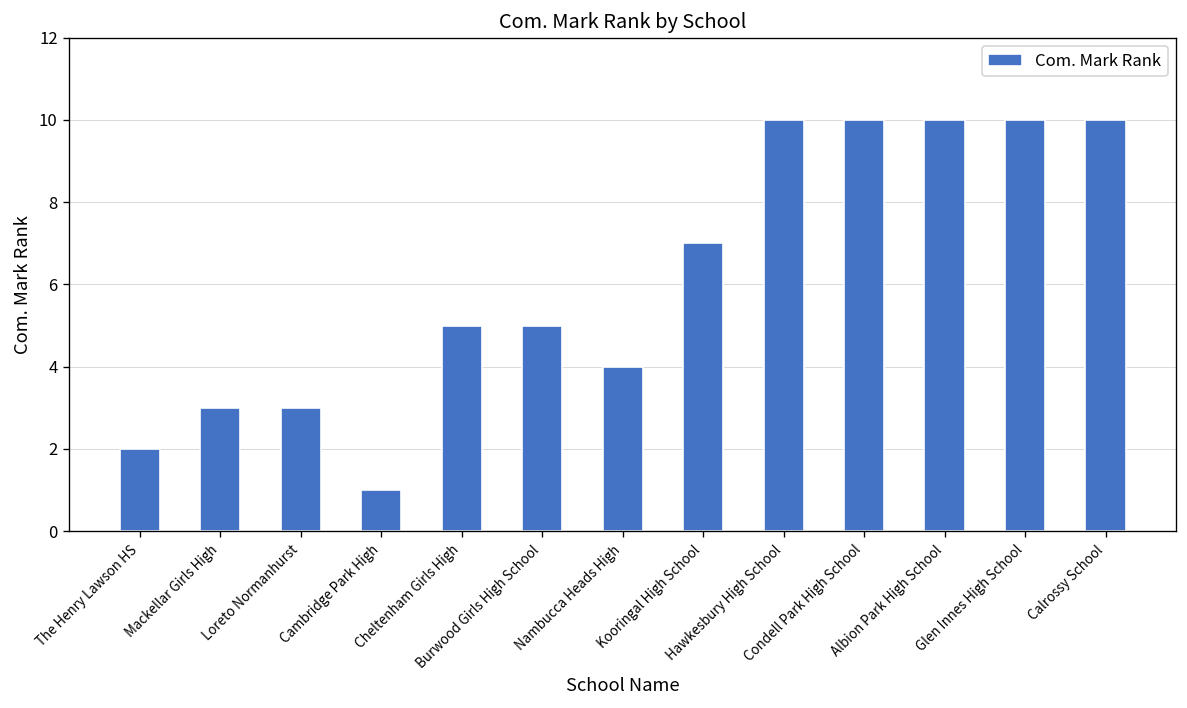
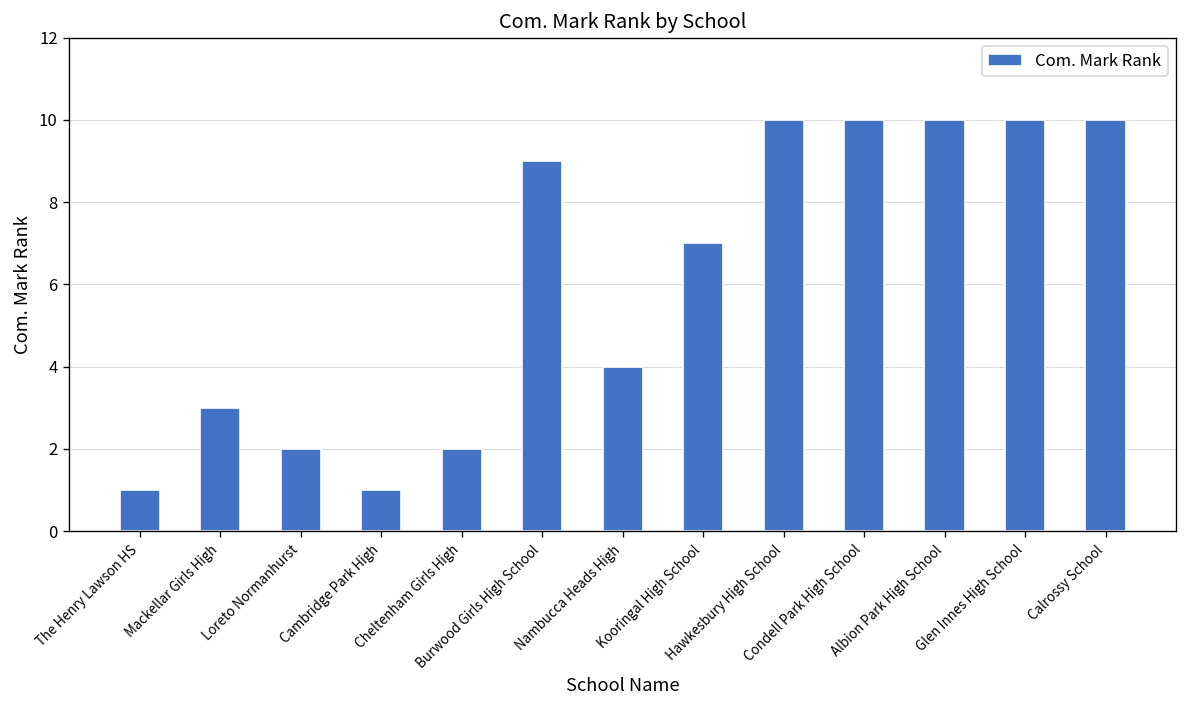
  {
-   "The Henry Lawson HS": 2,
+   "The Henry Lawson HS": 1,
    "Mackellar Girls High": 3,
-   "Loreto Normanhurst": 3,
+   "Loreto Normanhurst": 2,
    "Cambridge Park High": 1,
-   "Cheltenham Girls High": 5,
-   "Burwood Girls High School": 5,
+   "Cheltenham Girls High": 2,
+   "Burwood Girls High School": 9,
    "Nambucca Heads High": 4,
    "Kooringal High School": 7,
    "Hawkesbury High School": 10,
    "Condell Park High School": 10,
    "Albion Park High School": 10,
    "Glen Innes High School": 10,
    "Calrossy School": 10
  }
